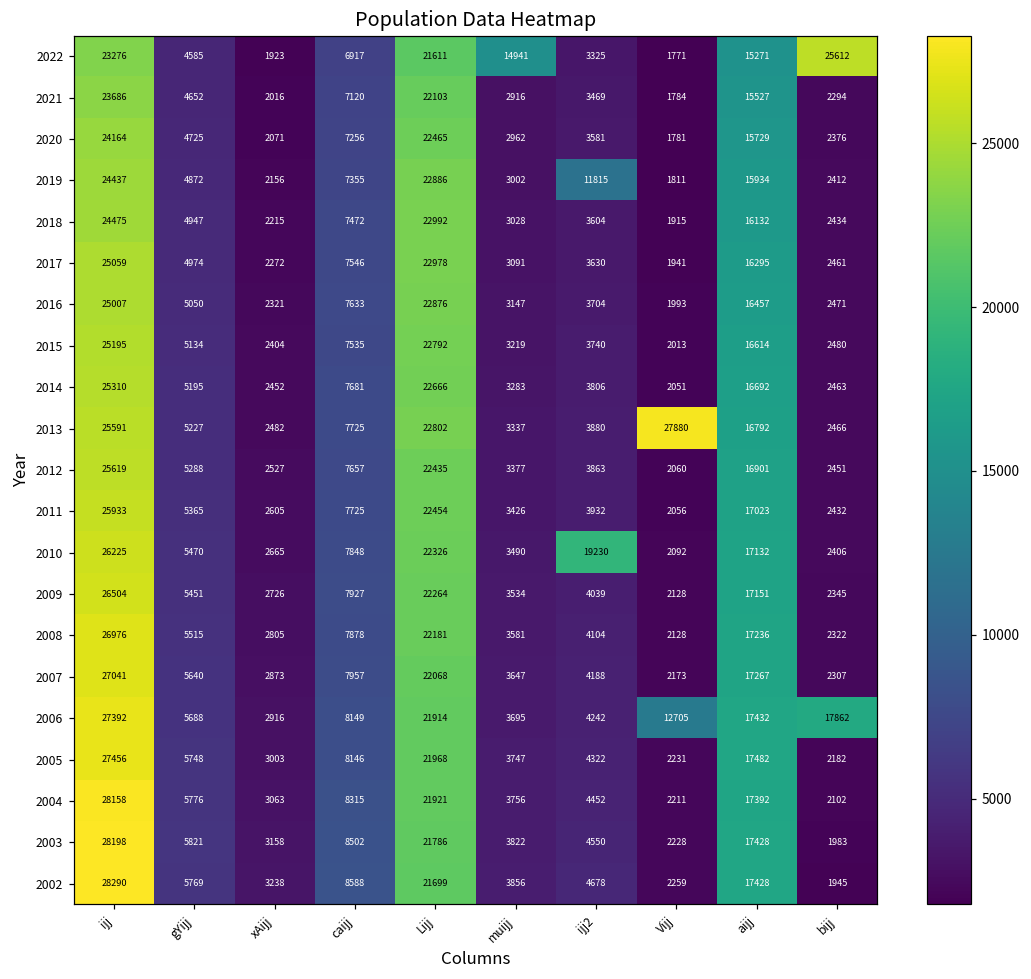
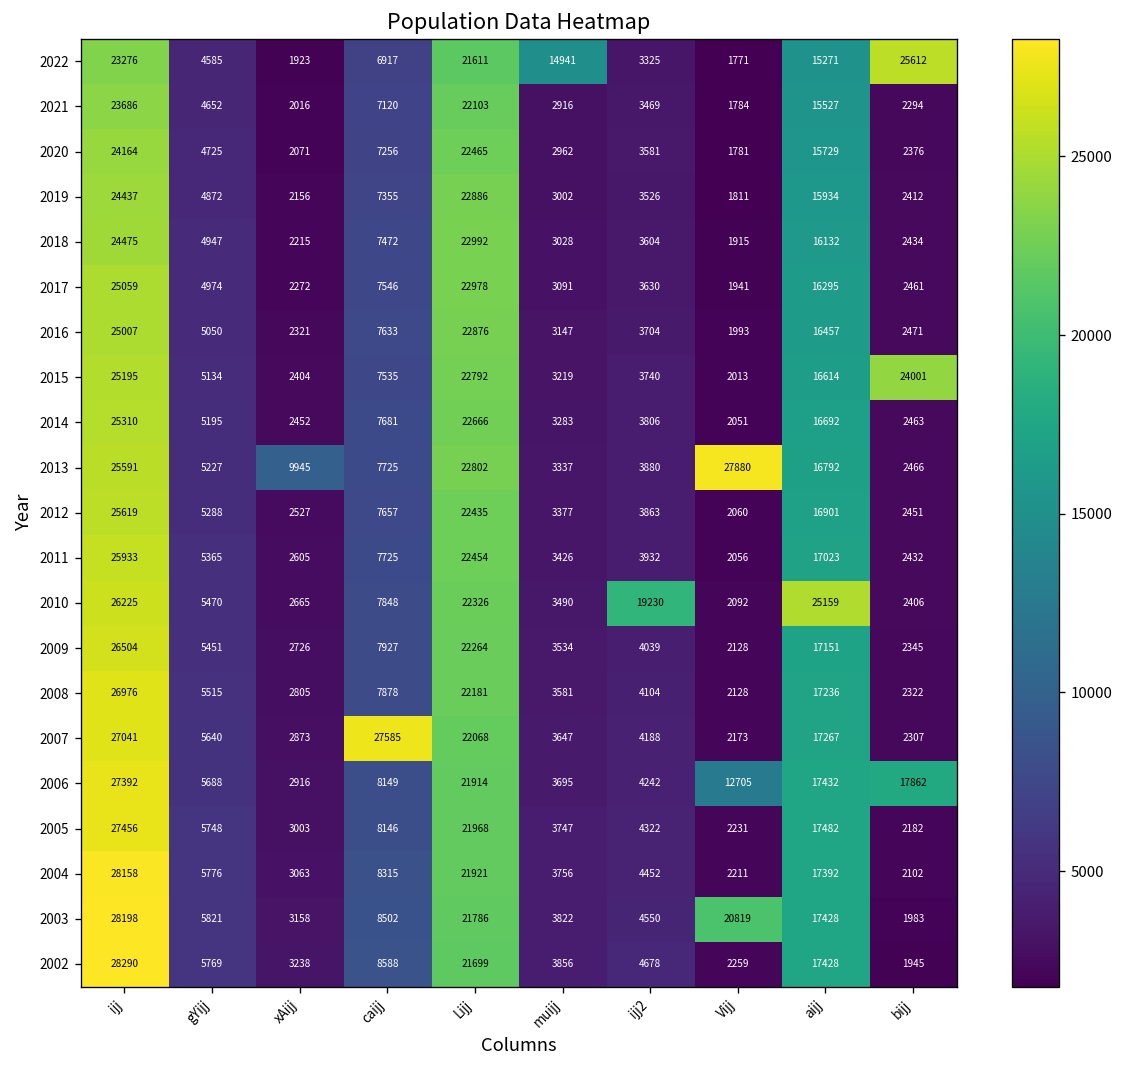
  {
    "2019": {
      "ijj": 24437,
      "gYijj": 4872,
      "xAijj": 2156,
      "caijj": 7355,
      "Lijj": 22886,
      "muijj": 3002,
-     "ijj2": 11815,
+     "ijj2": 3526,
      "Vijj": 1811,
      "aijj": 15934,
      "bijj": 2412
    },
    "2015": {
      "ijj": 25195,
      "gYijj": 5134,
      "xAijj": 2404,
      "caijj": 7535,
      "Lijj": 22792,
      "muijj": 3219,
      "ijj2": 3740,
      "Vijj": 2013,
      "aijj": 16614,
-     "bijj": 2480
+     "bijj": 24001
    },
    "2013": {
      "ijj": 25591,
      "gYijj": 5227,
-     "xAijj": 2482,
+     "xAijj": 9945,
      "caijj": 7725,
      "Lijj": 22802,
      "muijj": 3337,
      "ijj2": 3880,
      "Vijj": 27880,
      "aijj": 16792,
      "bijj": 2466
    },
    "2010": {
      "ijj": 26225,
      "gYijj": 5470,
      "xAijj": 2665,
      "caijj": 7848,
      "Lijj": 22326,
      "muijj": 3490,
      "ijj2": 19230,
      "Vijj": 2092,
-     "aijj": 17132,
+     "aijj": 25159,
      "bijj": 2406
    },
    "2007": {
      "ijj": 27041,
      "gYijj": 5640,
      "xAijj": 2873,
-     "caijj": 7957,
+     "caijj": 27585,
      "Lijj": 22068,
      "muijj": 3647,
      "ijj2": 4188,
      "Vijj": 2173,
      "aijj": 17267,
      "bijj": 2307
    },
    "2003": {
      "ijj": 28198,
      "gYijj": 5821,
      "xAijj": 3158,
      "caijj": 8502,
      "Lijj": 21786,
      "muijj": 3822,
      "ijj2": 4550,
-     "Vijj": 2228,
+     "Vijj": 20819,
      "aijj": 17428,
      "bijj": 1983
    }
  }
